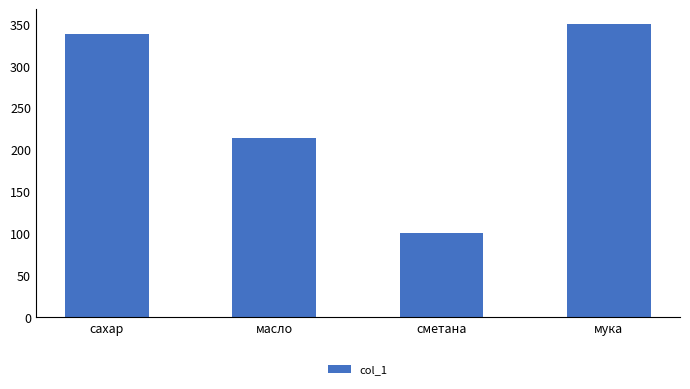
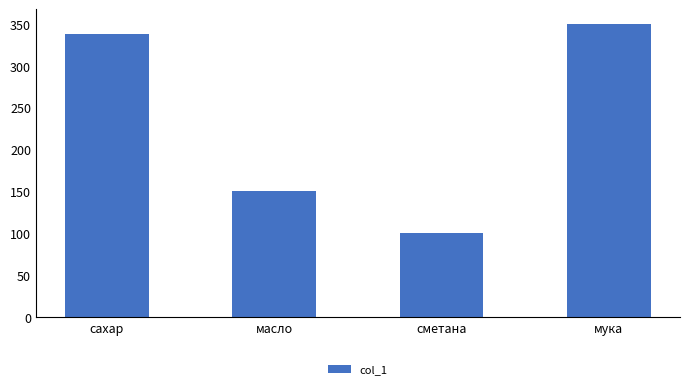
  {
    "сахар": 340,
-   "масло": 210,
+   "масло": 150,
    "сметана": 100,
    "мука": 350
  }
